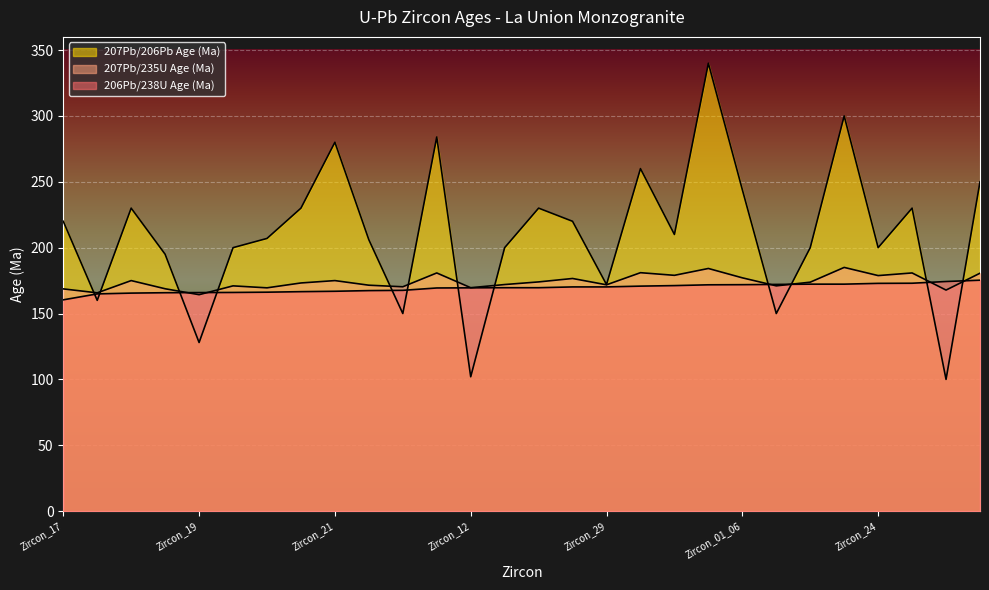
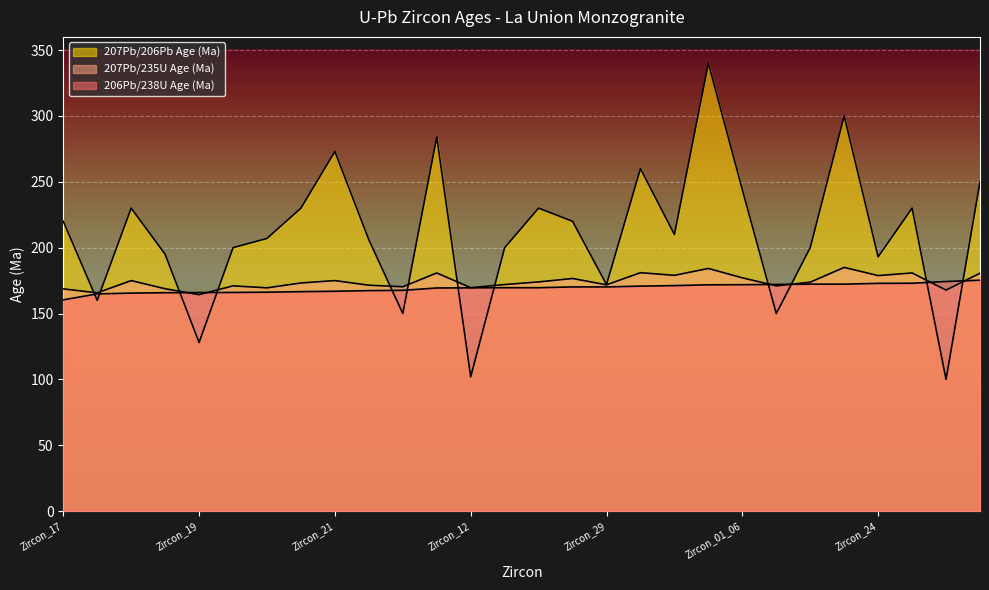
  {
    "207Pb/206Pb Age (Ma)": {
      "Zircon_17": 220,
      "Zircon_19": 128,
-     "Zircon_21": 280,
+     "Zircon_21": 273,
      "Zircon_12": 102,
      "Zircon_01_06": 244,
-     "Zircon_24": 200
+     "Zircon_24": 193
    }
  }
